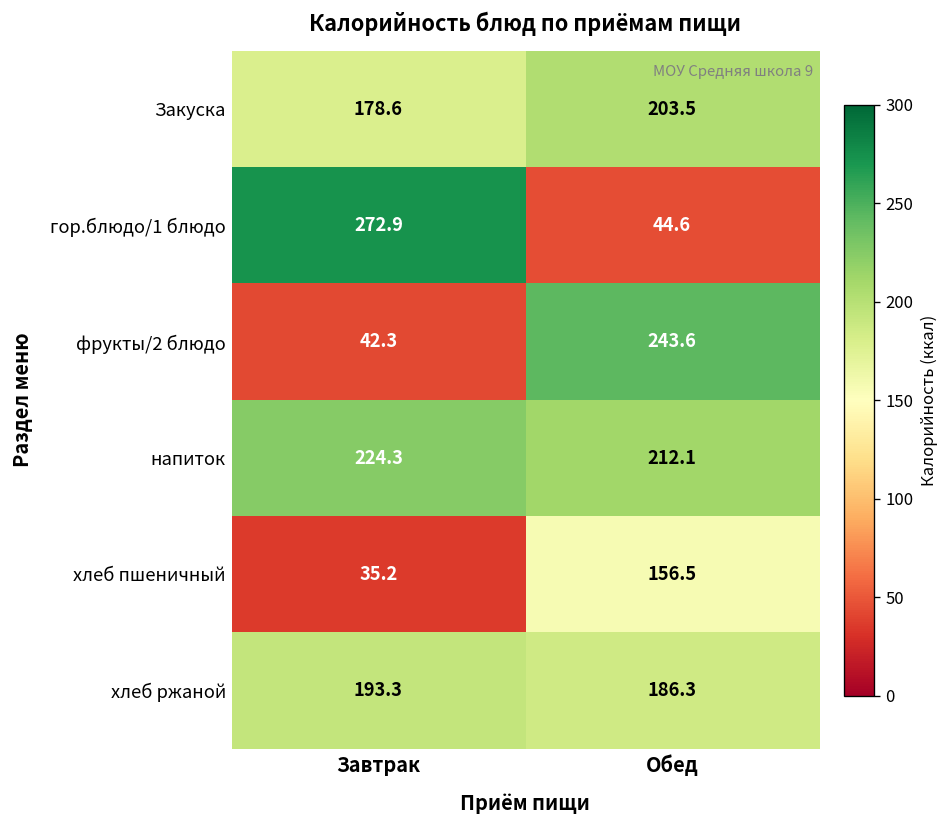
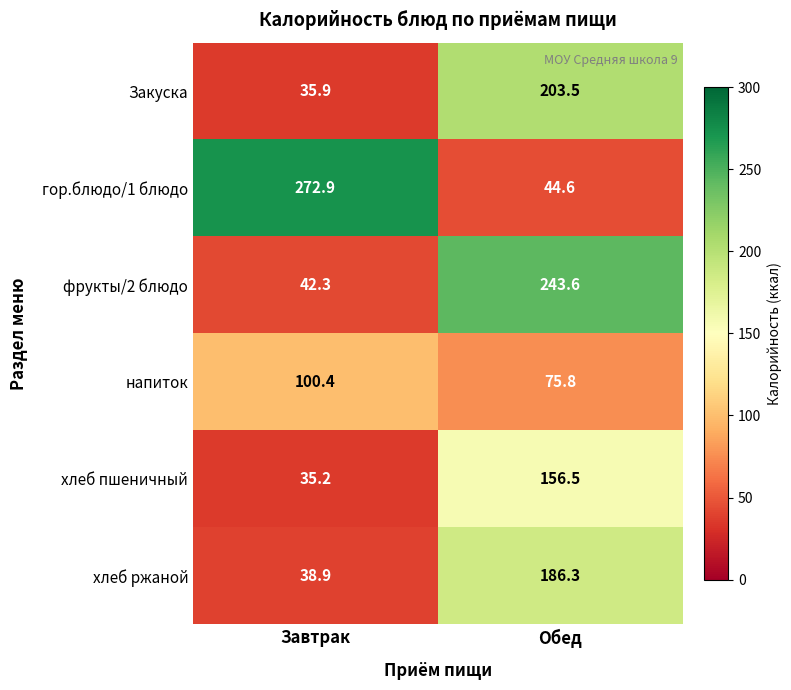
  {
    "Закуска": {
-     "Завтрак": 178.6
+     "Завтрак": 35.9
    },
    "гор.блюдо/1 блюдо": {
      "Завтрак": 272.9,
      "Обед": 44.6
    },
    "фрукты/2 блюдо": {
      "Завтрак": 42.3,
      "Обед": 243.6
    },
    "напиток": {
-     "Завтрак": 224.3,
-     "Обед": 212.1
+     "Завтрак": 100.4,
+     "Обед": 75.8
    },
    "хлеб пшеничный": {
      "Завтрак": 35.2,
      "Обед": 156.5
    },
    "хлеб ржаной": {
-     "Завтрак": 193.3,
+     "Завтрак": 38.9,
      "Обед": 186.3
    }
  }
